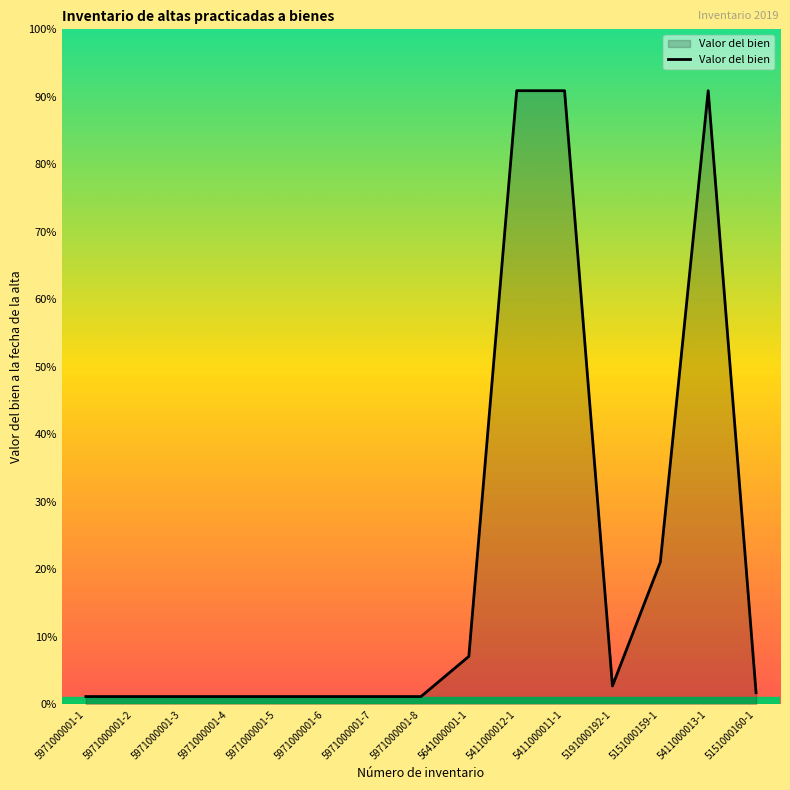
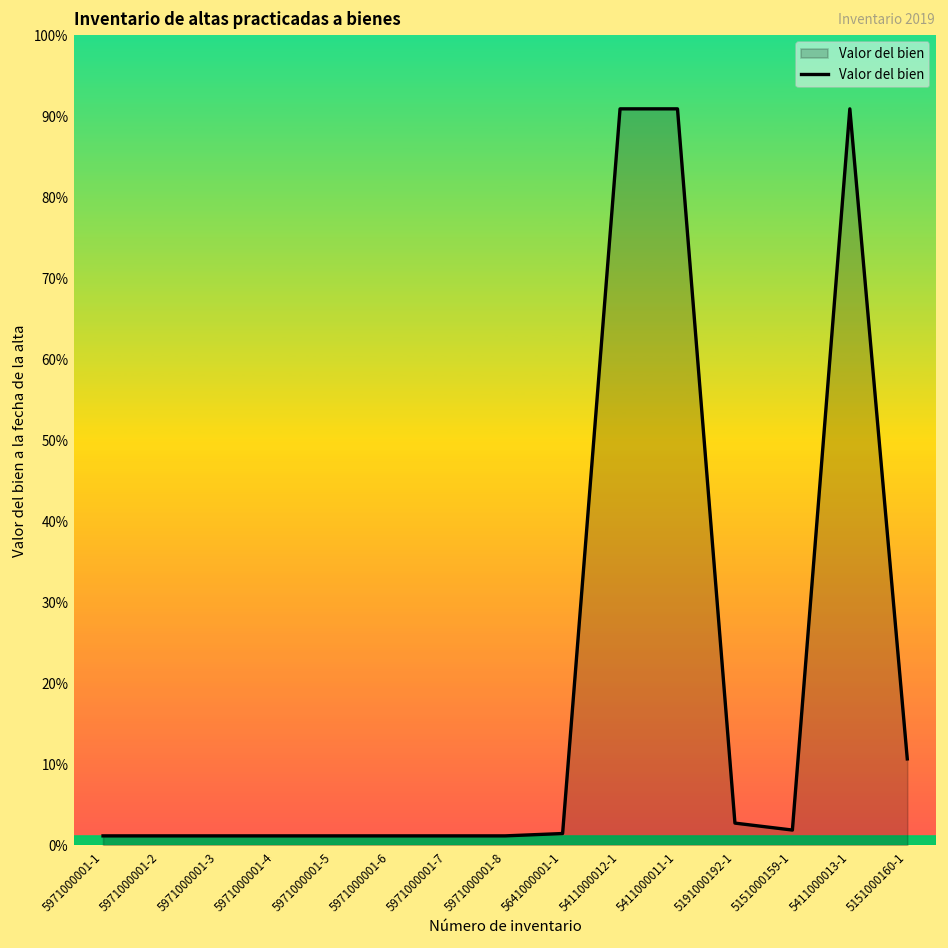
  {
    "5971000001-1": "1%",
    "5971000001-2": "1%",
    "5971000001-3": "1%",
    "5971000001-4": "1%",
    "5971000001-5": "1%",
    "5971000001-6": "1%",
    "5971000001-7": "1%",
    "5971000001-8": "1%",
-   "5641000001-1": "7%",
+   "5641000001-1": "1%",
    "5411000012-1": "91%",
    "5411000011-1": "91%",
    "5191000192-1": "3%",
-   "5151000159-1": "21%",
+   "5151000159-1": "2%",
    "5411000013-1": "91%",
-   "5151000160-1": "2%"
+   "5151000160-1": "11%"
  }
